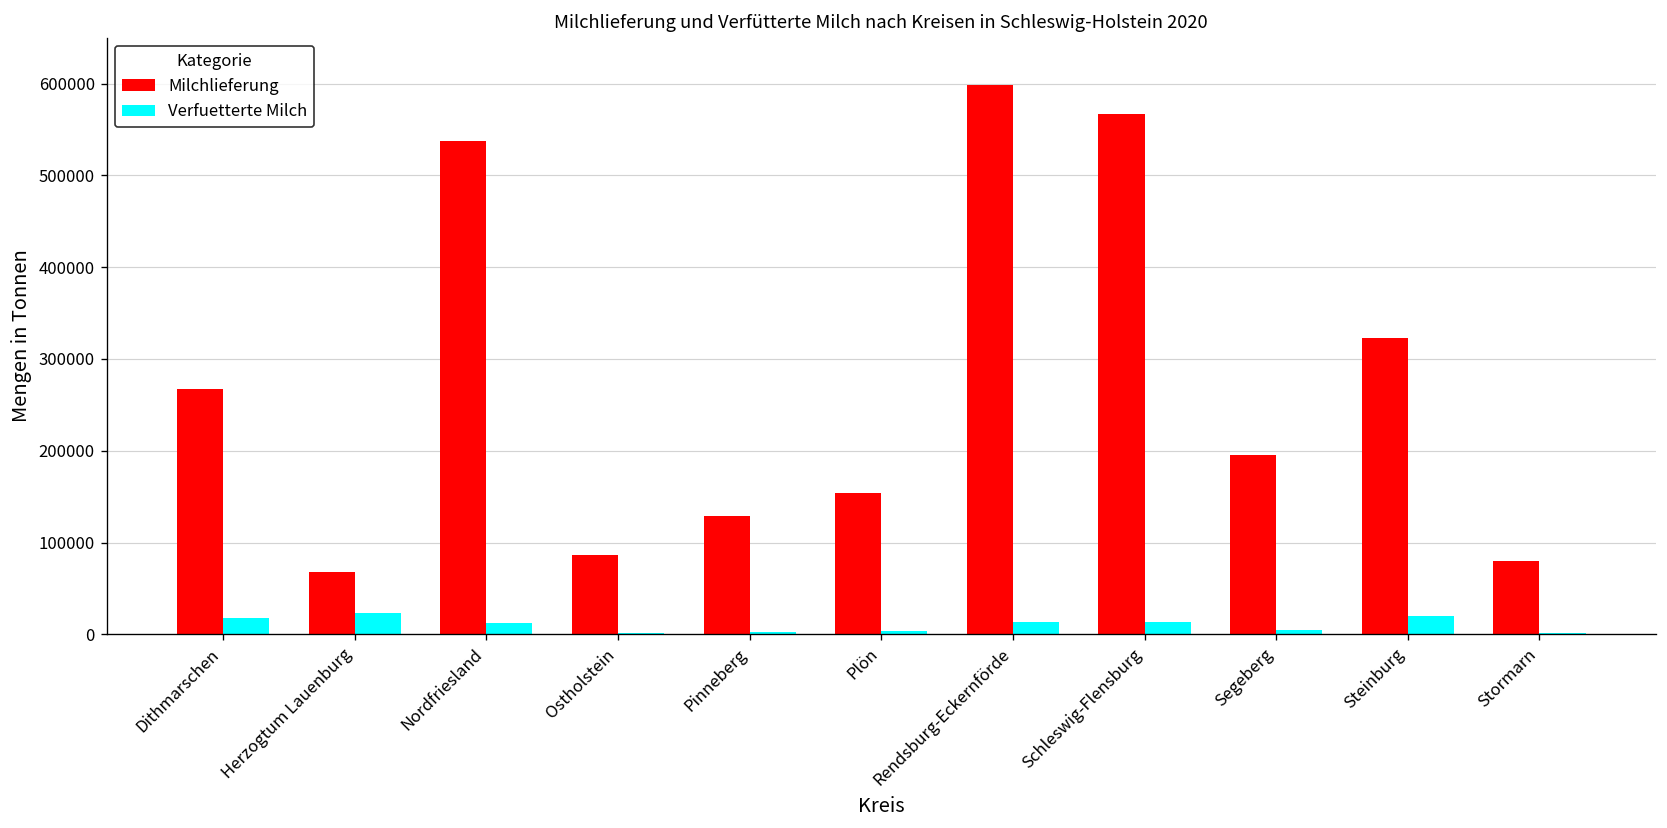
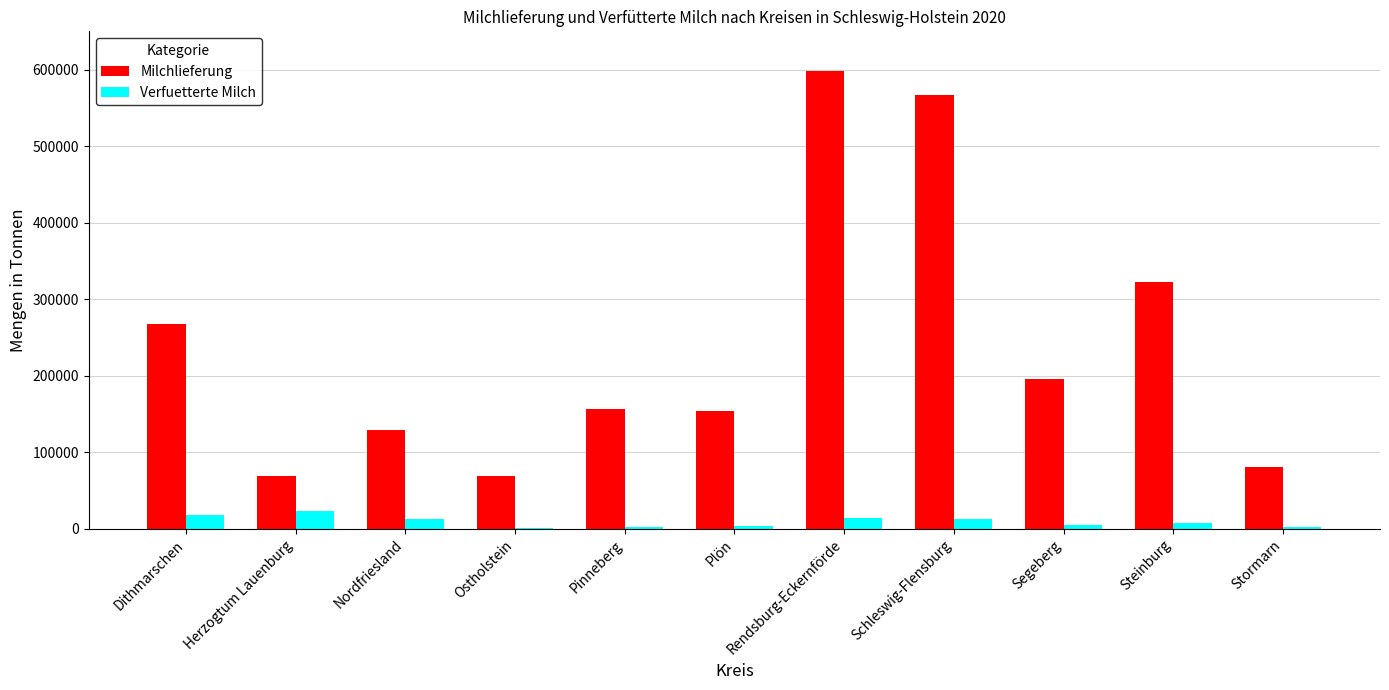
  {
    "Milchlieferung": {
      "Dithmarschen": 270000,
      "Herzogtum Lauenburg": 70000,
-     "Nordfriesland": 540000,
-     "Ostholstein": 90000,
-     "Pinneberg": 130000,
+     "Nordfriesland": 130000,
+     "Ostholstein": 70000,
+     "Pinneberg": 160000,
      "Plön": 150000,
      "Rendsburg-Eckernförde": 600000,
      "Schleswig-Flensburg": 570000,
      "Segeberg": 200000,
      "Steinburg": 320000,
      "Stormarn": 80000
    },
    "Verfuetterte Milch": {
      "Dithmarschen": 20000,
      "Herzogtum Lauenburg": 20000,
      "Nordfriesland": 10000,
      "Plön": 0,
      "Rendsburg-Eckernförde": 10000,
      "Schleswig-Flensburg": 10000,
      "Segeberg": 0,
-     "Steinburg": 20000
+     "Steinburg": 10000
    }
  }
